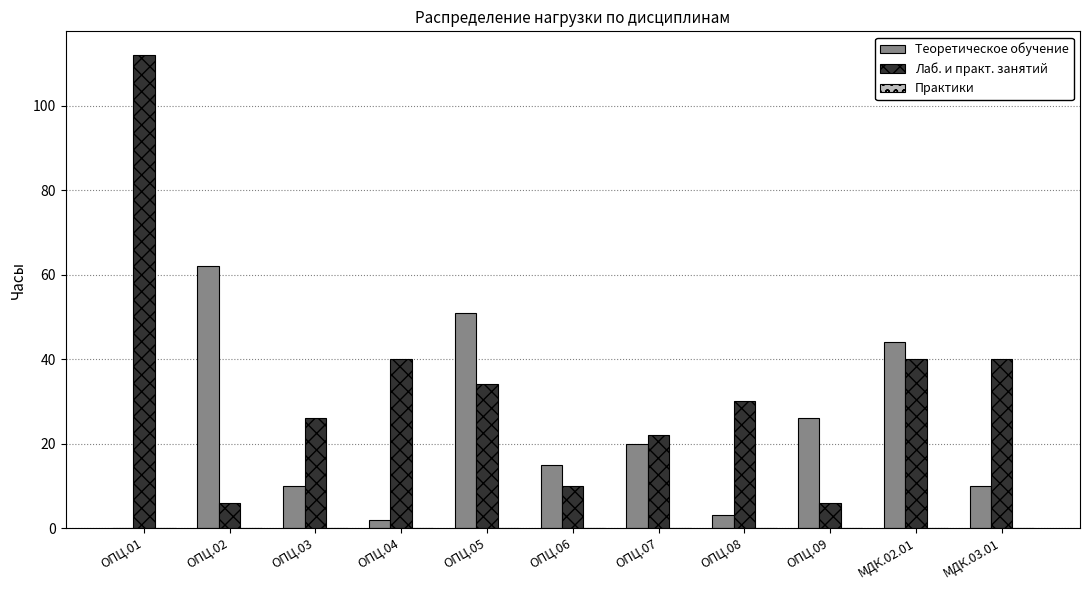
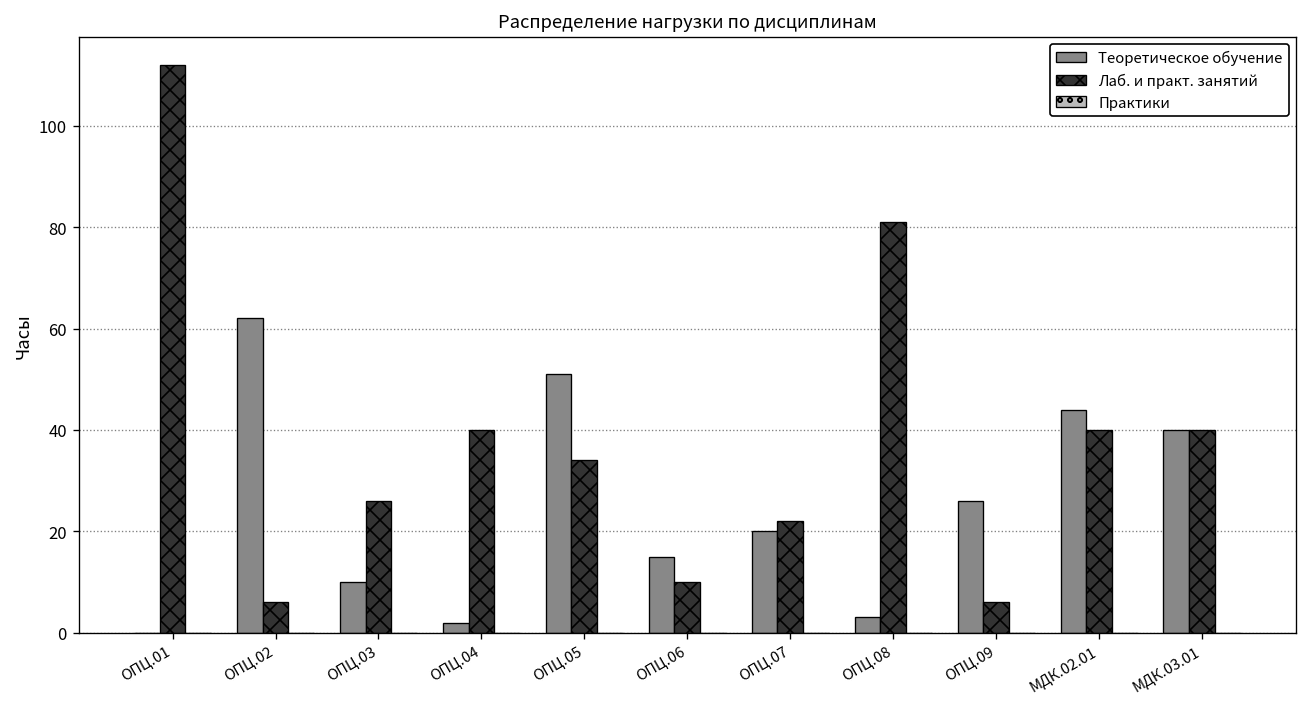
  {
    "Теоретическое обучение": {
      "ОПЦ.01": 0,
      "ОПЦ.02": 62,
      "ОПЦ.03": 10,
      "ОПЦ.04": 2,
      "ОПЦ.05": 51,
      "ОПЦ.06": 15,
      "ОПЦ.07": 20,
      "ОПЦ.08": 3,
      "ОПЦ.09": 26,
      "МДК.02.01": 44,
-     "МДК.03.01": 10
+     "МДК.03.01": 40
    },
    "Лаб. и практ. занятий": {
      "ОПЦ.01": 112,
      "ОПЦ.02": 6,
      "ОПЦ.03": 26,
      "ОПЦ.04": 40,
      "ОПЦ.05": 34,
      "ОПЦ.06": 10,
      "ОПЦ.07": 22,
-     "ОПЦ.08": 30,
+     "ОПЦ.08": 81,
      "ОПЦ.09": 6,
      "МДК.02.01": 40,
      "МДК.03.01": 40
    },
    "Практики": {
      "ОПЦ.01": 0,
      "ОПЦ.02": 0,
      "ОПЦ.03": 0,
      "ОПЦ.04": 0,
      "ОПЦ.05": 0,
      "ОПЦ.06": 0,
      "ОПЦ.07": 0,
      "ОПЦ.08": 0,
      "ОПЦ.09": 0,
      "МДК.02.01": 0,
      "МДК.03.01": 0
    }
  }
